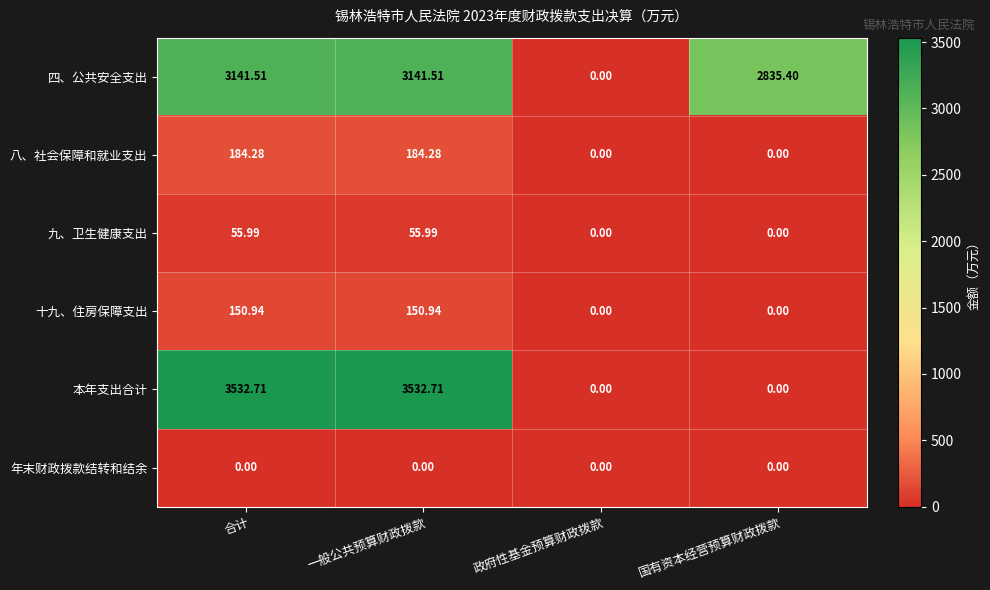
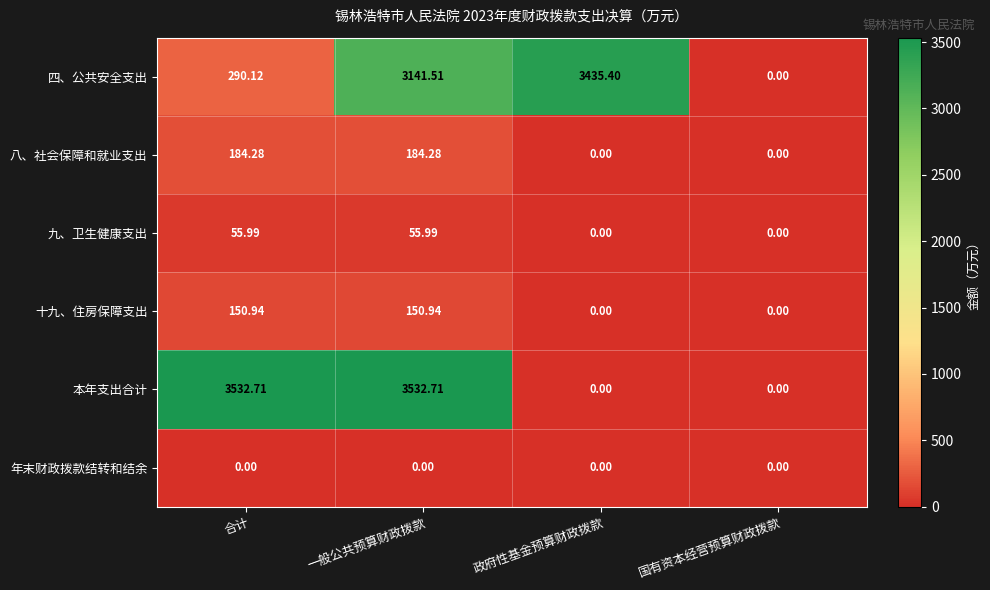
  {
    "四、公共安全支出": {
-     "合计": 3141.51,
+     "合计": 290.12,
      "一般公共预算财政拨款": 3141.51,
-     "政府性基金预算财政拨款": 0.00,
-     "国有资本经营预算财政拨款": 2835.40
+     "政府性基金预算财政拨款": 3435.40,
+     "国有资本经营预算财政拨款": 0.00
    },
    "八、社会保障和就业支出": {
      "合计": 184.28,
      "一般公共预算财政拨款": 184.28,
      "政府性基金预算财政拨款": 0.00,
      "国有资本经营预算财政拨款": 0.00
    },
    "九、卫生健康支出": {
      "合计": 55.99,
      "一般公共预算财政拨款": 55.99,
      "政府性基金预算财政拨款": 0.00,
      "国有资本经营预算财政拨款": 0.00
    },
    "十九、住房保障支出": {
      "合计": 150.94,
      "一般公共预算财政拨款": 150.94,
      "政府性基金预算财政拨款": 0.00,
      "国有资本经营预算财政拨款": 0.00
    },
    "本年支出合计": {
      "合计": 3532.71,
      "一般公共预算财政拨款": 3532.71,
      "政府性基金预算财政拨款": 0.00,
      "国有资本经营预算财政拨款": 0.00
    },
    "年末财政拨款结转和结余": {
      "合计": 0.00,
      "一般公共预算财政拨款": 0.00,
      "政府性基金预算财政拨款": 0.00,
      "国有资本经营预算财政拨款": 0.00
    }
  }
